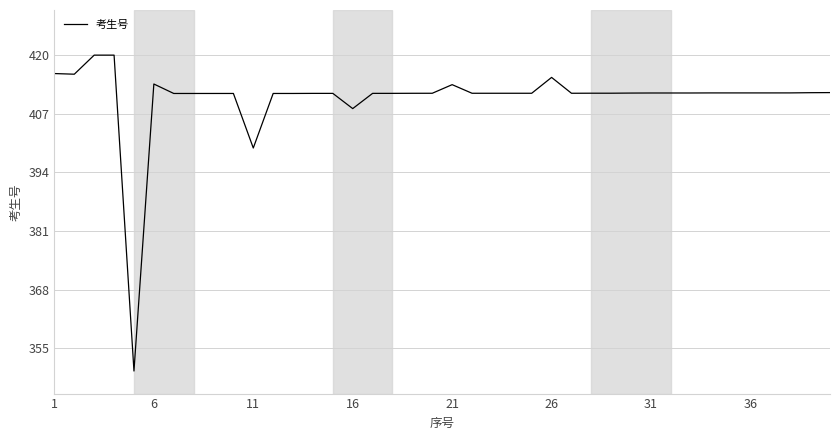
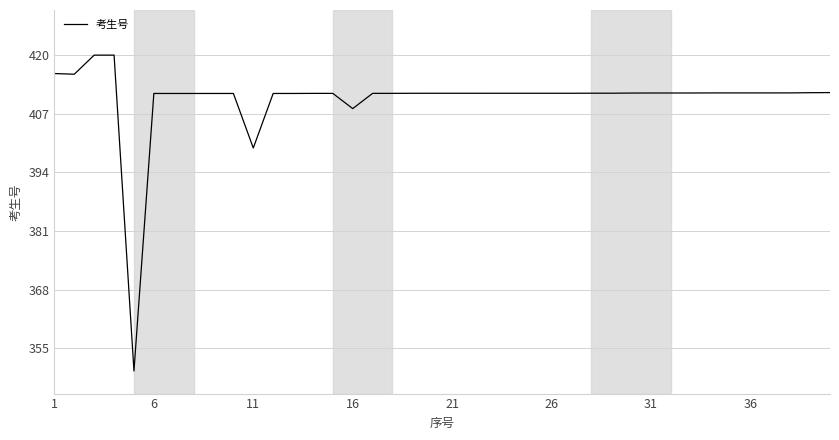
  {
    "1": 416,
-   "6": 414,
+   "6": 412,
    "11": 399,
    "16": 408,
-   "21": 413,
-   "26": 415,
+   "21": 412,
+   "26": 412,
    "31": 412,
    "36": 412
  }
